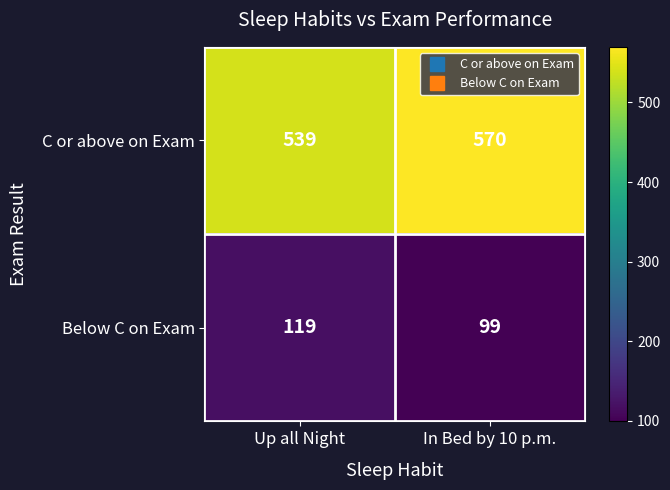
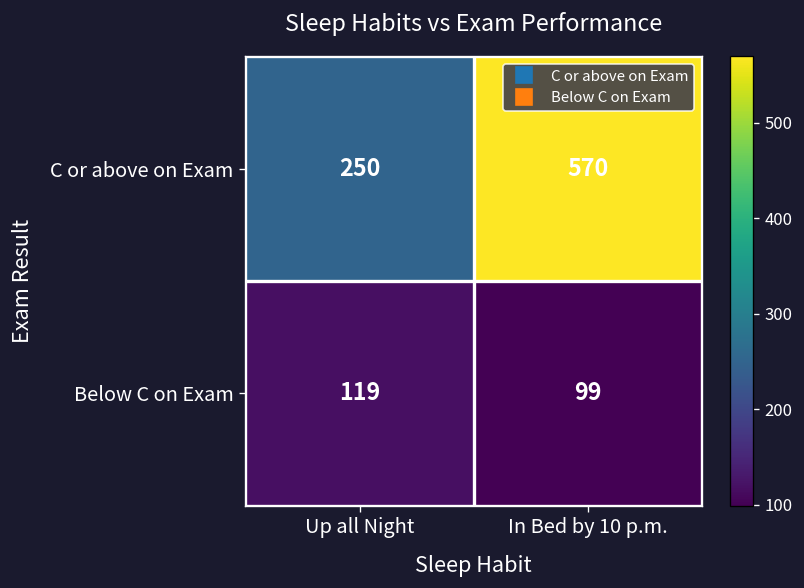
  {
    "C or above on Exam": {
-     "Up all Night": 539,
+     "Up all Night": 250,
      "In Bed by 10 p.m.": 570
    },
    "Below C on Exam": {
      "Up all Night": 119,
      "In Bed by 10 p.m.": 99
    }
  }
